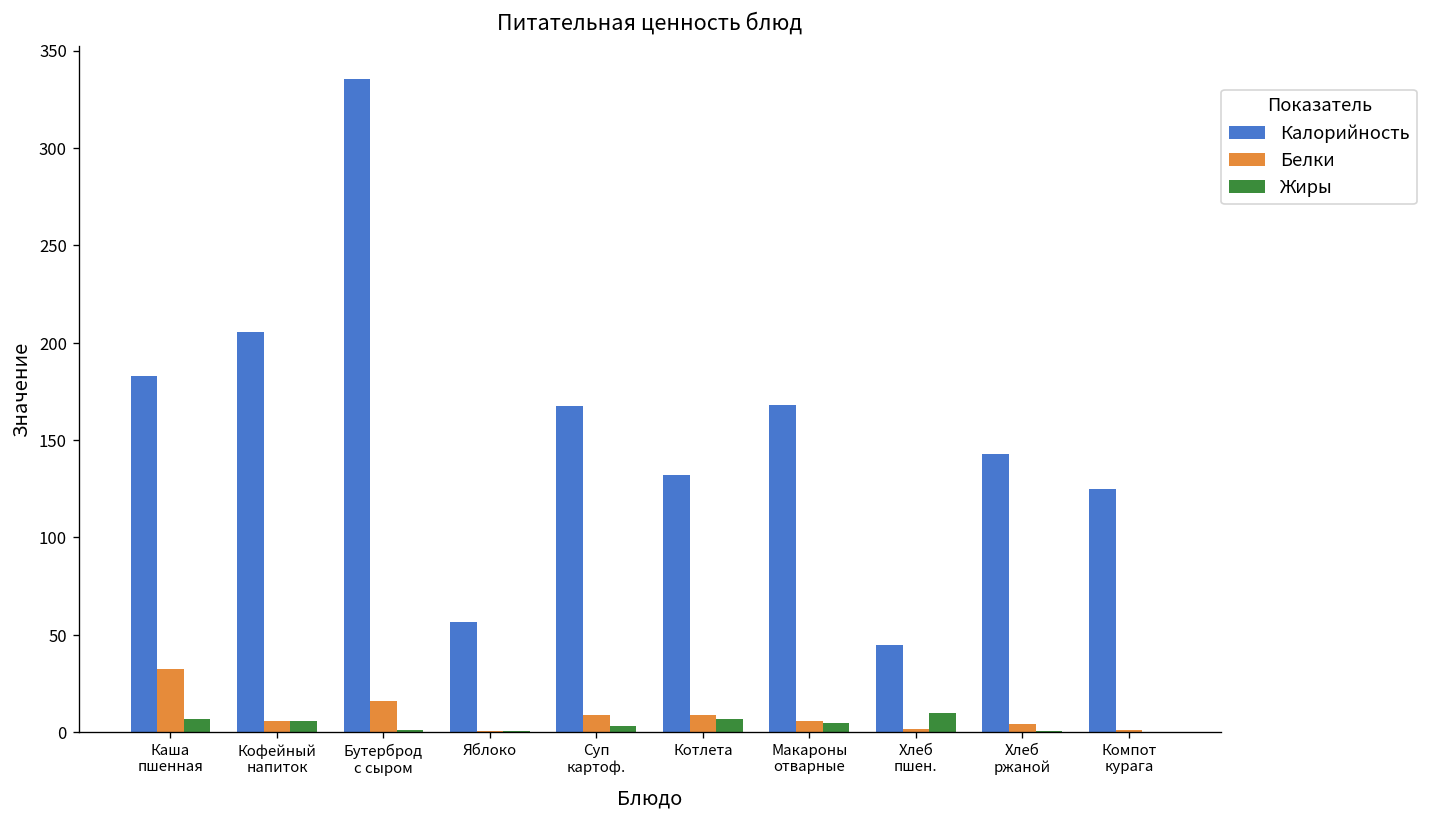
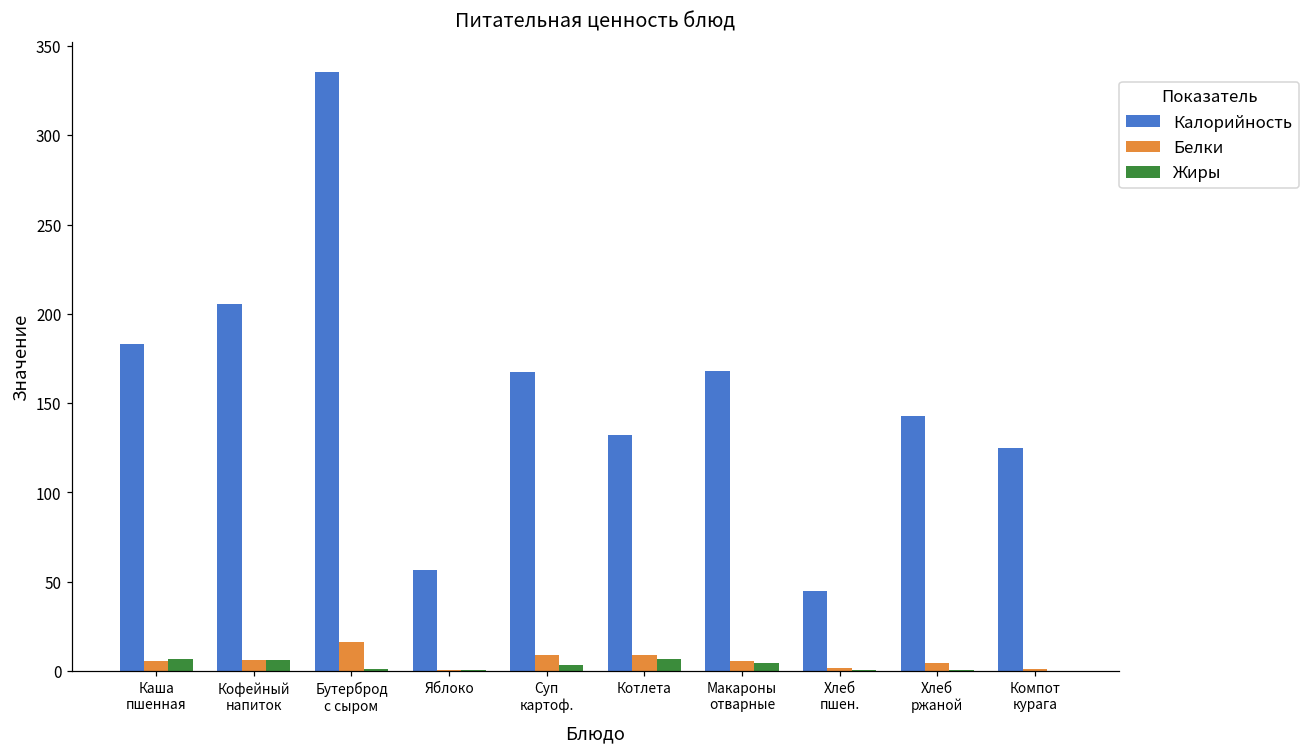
  {
    "Калорийность": {
      "Каша пшенная": 183,
      "Кофейный напиток": 206,
      "Бутерброд с сыром": 335,
      "Яблоко": 56,
      "Суп картоф.": 167,
      "Котлета": 132,
      "Макароны отварные": 168,
      "Хлеб пшен.": 45,
      "Хлеб ржаной": 143,
      "Компот курага": 125
    },
    "Белки": {
-     "Каша пшенная": 33,
+     "Каша пшенная": 6,
      "Кофейный напиток": 6,
      "Бутерброд с сыром": 16,
      "Суп картоф.": 9,
      "Котлета": 9,
      "Макароны отварные": 6,
      "Хлеб ржаной": 4
    },
    "Жиры": {
      "Каша пшенная": 7,
      "Кофейный напиток": 6,
      "Суп картоф.": 3,
      "Котлета": 7,
      "Макароны отварные": 5,
-     "Хлеб пшен.": 10
+     "Хлеб пшен.": 0
    }
  }
